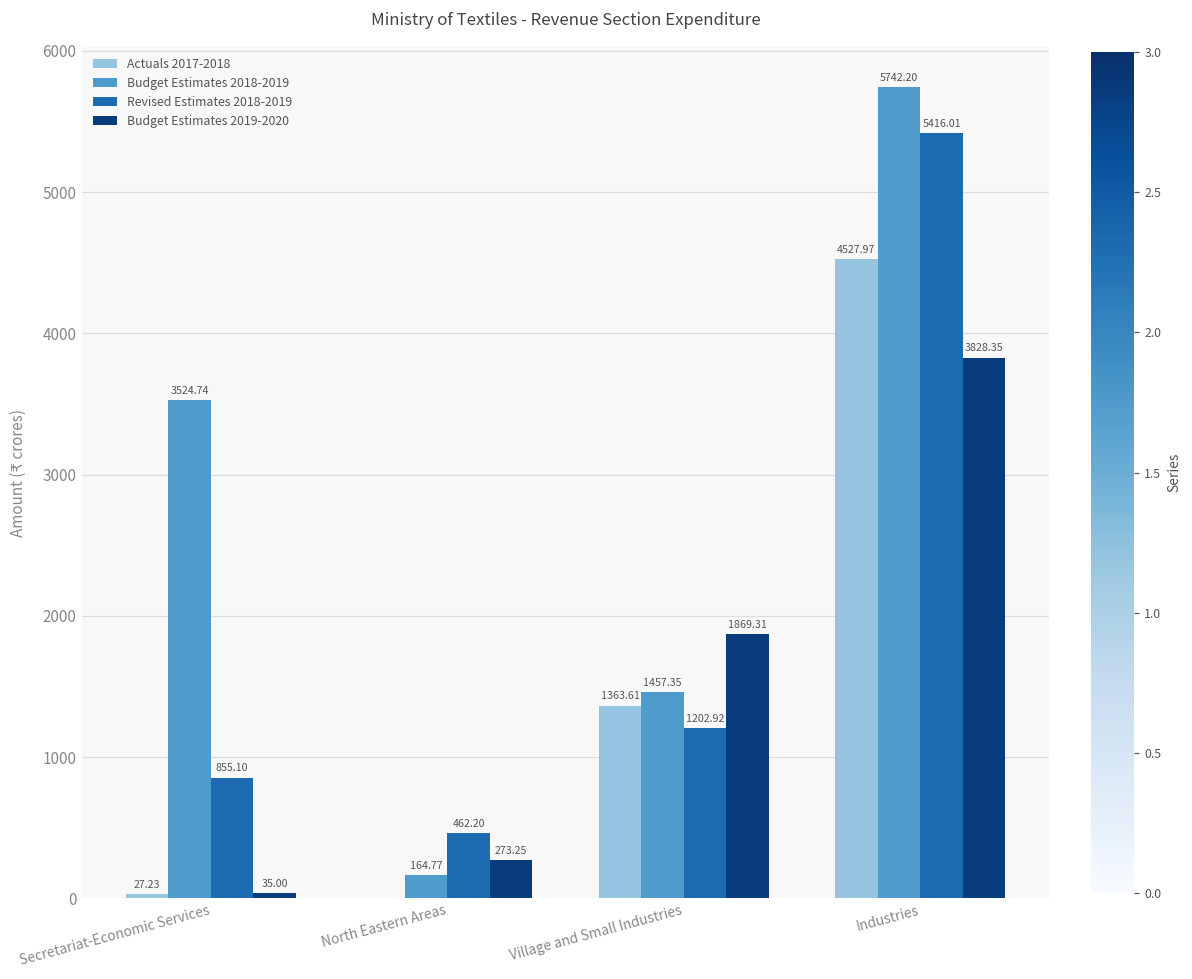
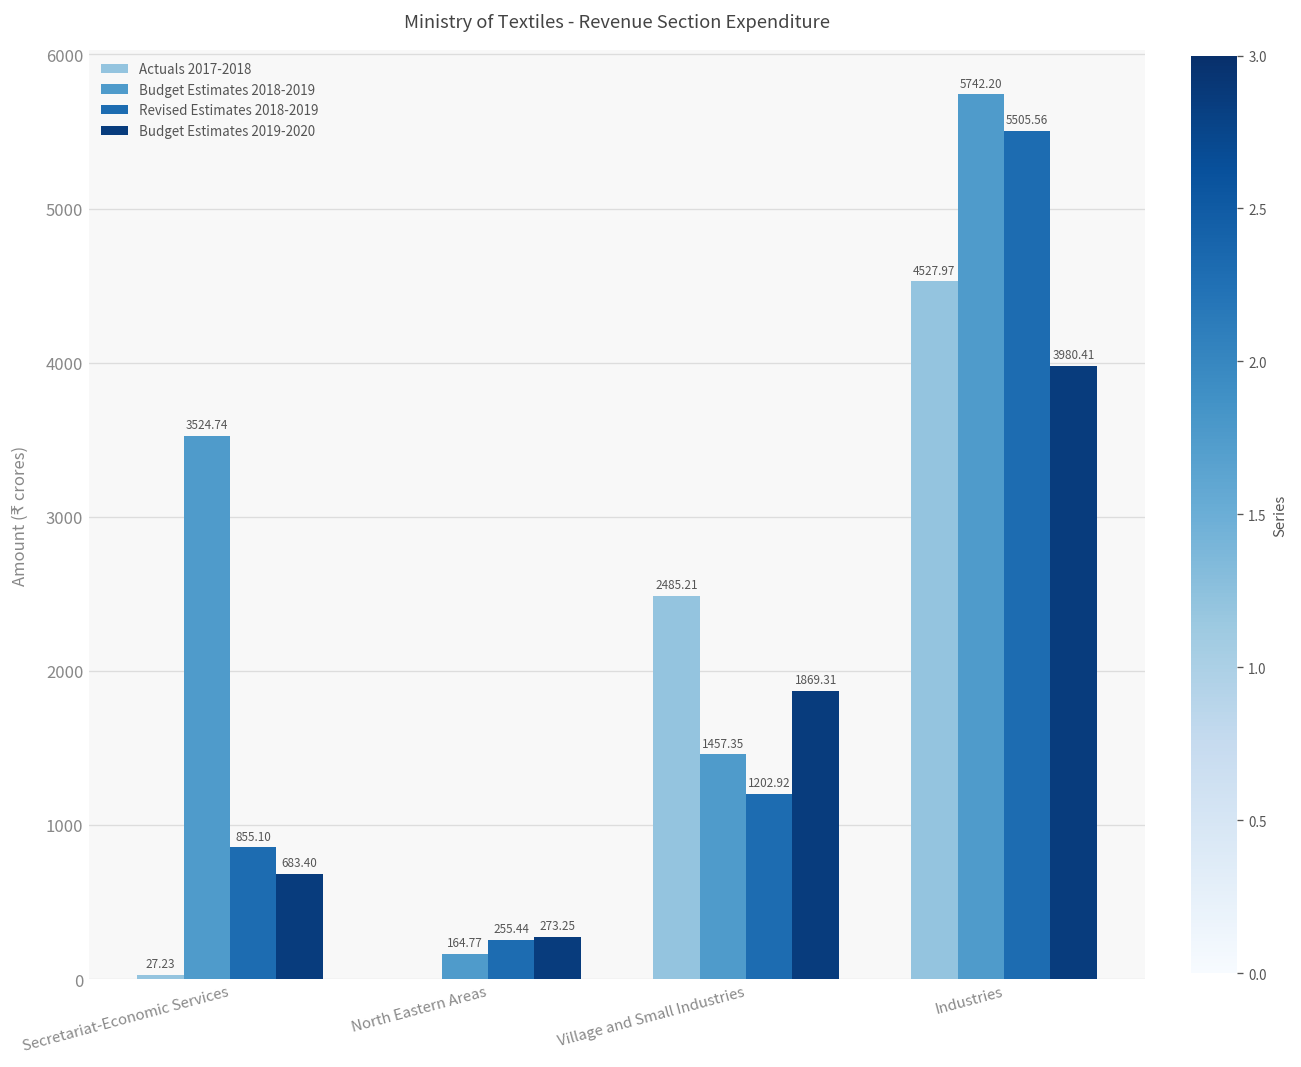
  {
    "Actuals 2017-2018": {
      "Secretariat-Economic Services": 27.23,
-     "Village and Small Industries": 1363.61,
+     "Village and Small Industries": 2485.21,
      "Industries": 4527.97
    },
    "Budget Estimates 2018-2019": {
      "Secretariat-Economic Services": 3524.74,
      "North Eastern Areas": 164.77,
      "Village and Small Industries": 1457.35,
      "Industries": 5742.20
    },
    "Revised Estimates 2018-2019": {
      "Secretariat-Economic Services": 855.10,
-     "North Eastern Areas": 462.20,
+     "North Eastern Areas": 255.44,
      "Village and Small Industries": 1202.92,
-     "Industries": 5416.01
+     "Industries": 5505.56
    },
    "Budget Estimates 2019-2020": {
-     "Secretariat-Economic Services": 35.00,
+     "Secretariat-Economic Services": 683.40,
      "North Eastern Areas": 273.25,
      "Village and Small Industries": 1869.31,
-     "Industries": 3828.35
+     "Industries": 3980.41
    }
  }
